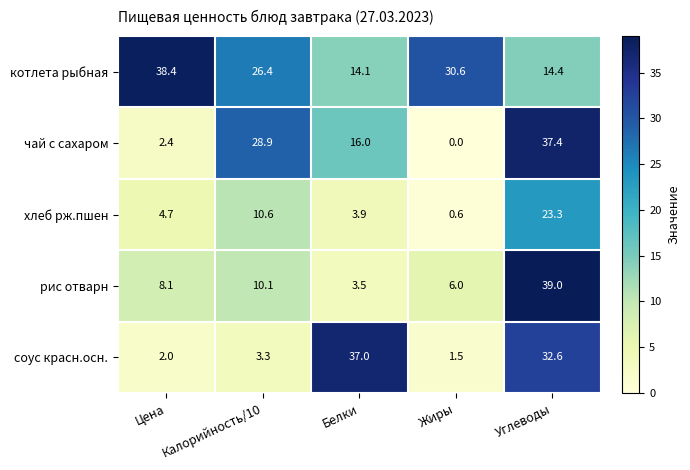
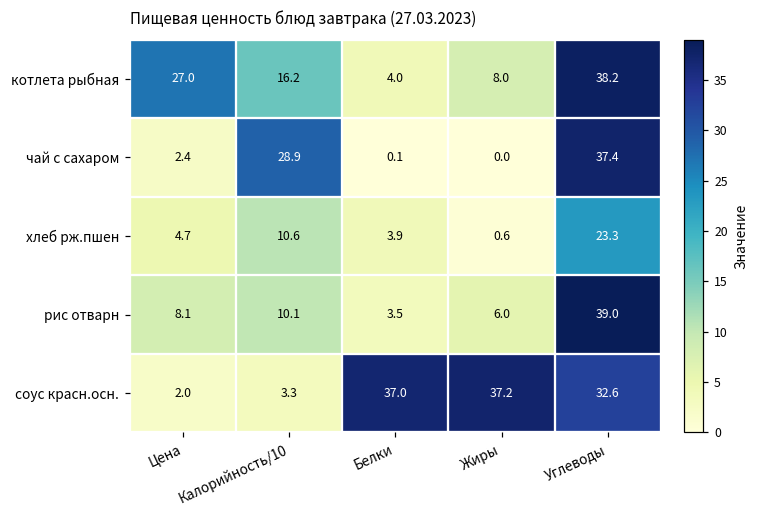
  {
    "котлета рыбная": {
-     "Цена": 38.4,
-     "Калорийность/10": 26.4,
-     "Белки": 14.1,
-     "Жиры": 30.6,
-     "Углеводы": 14.4
+     "Цена": 27.0,
+     "Калорийность/10": 16.2,
+     "Белки": 4.0,
+     "Жиры": 8.0,
+     "Углеводы": 38.2
    },
    "чай с сахаром": {
      "Цена": 2.4,
      "Калорийность/10": 28.9,
-     "Белки": 16.0,
+     "Белки": 0.1,
      "Жиры": 0.0,
      "Углеводы": 37.4
    },
    "хлеб рж.пшен": {
      "Цена": 4.7,
      "Калорийность/10": 10.6,
      "Белки": 3.9,
      "Жиры": 0.6,
      "Углеводы": 23.3
    },
    "рис отварн": {
      "Цена": 8.1,
      "Калорийность/10": 10.1,
      "Белки": 3.5,
      "Жиры": 6.0,
      "Углеводы": 39.0
    },
    "соус красн.осн.": {
      "Цена": 2.0,
      "Калорийность/10": 3.3,
      "Белки": 37.0,
-     "Жиры": 1.5,
+     "Жиры": 37.2,
      "Углеводы": 32.6
    }
  }
